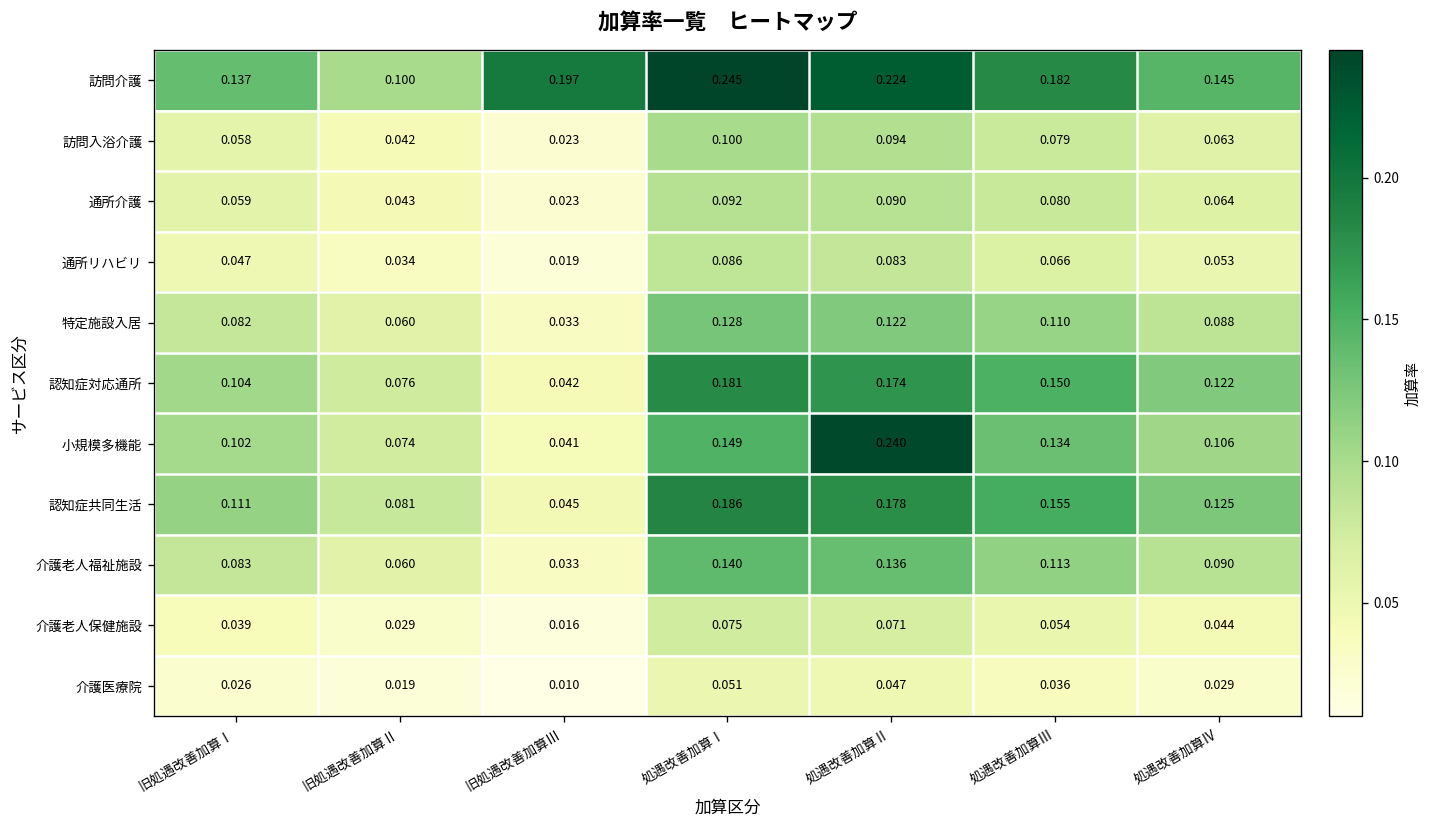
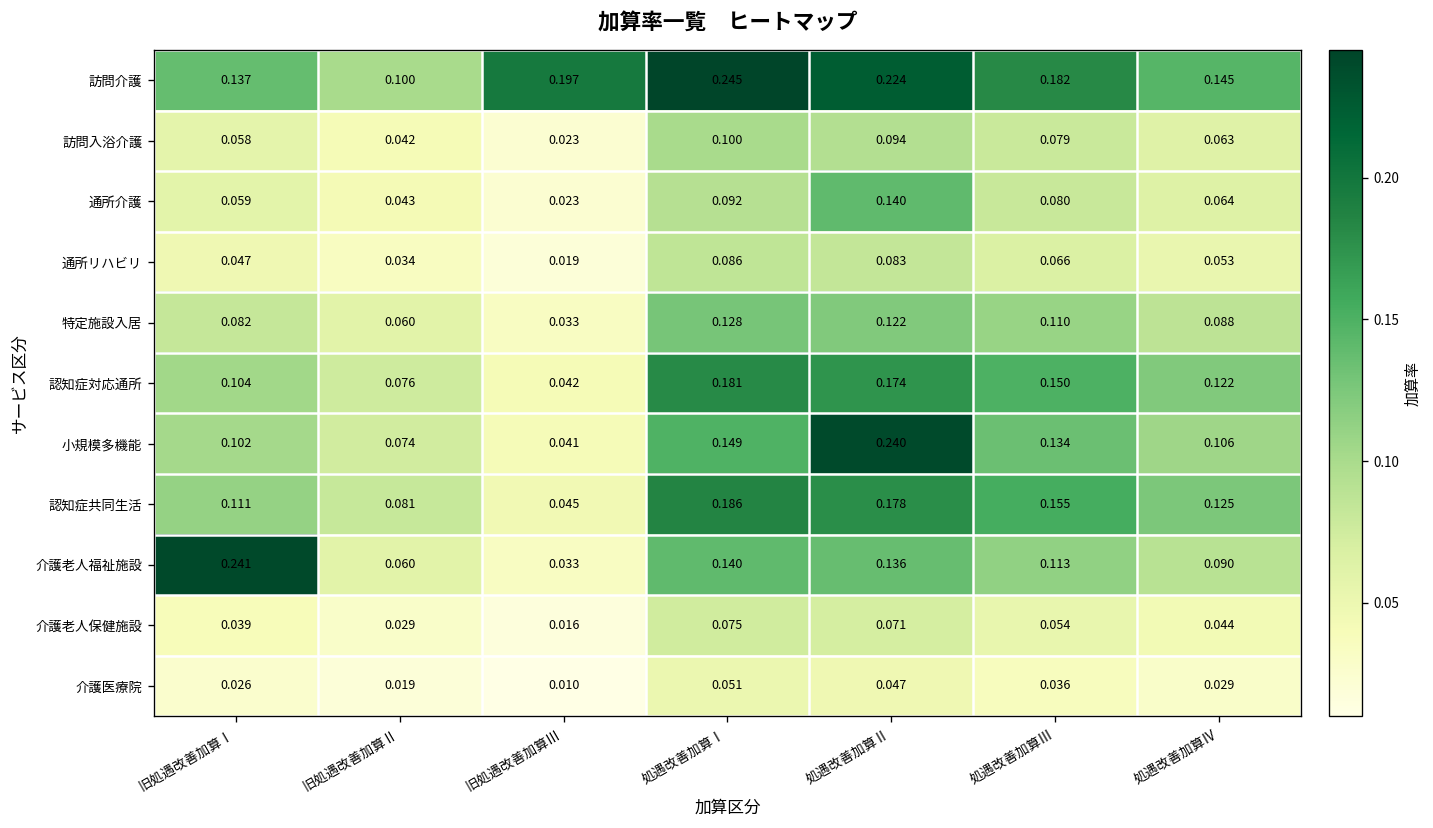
  {
    "訪問介護": {
      "旧処遇改善加算Ⅰ": 0.137,
      "旧処遇改善加算Ⅱ": 0.100,
      "旧処遇改善加算Ⅲ": 0.197,
      "処遇改善加算Ⅰ": 0.245,
      "処遇改善加算Ⅱ": 0.224,
      "処遇改善加算Ⅲ": 0.182,
      "処遇改善加算Ⅳ": 0.145
    },
    "訪問入浴介護": {
      "旧処遇改善加算Ⅰ": 0.058,
      "旧処遇改善加算Ⅱ": 0.042,
      "旧処遇改善加算Ⅲ": 0.023,
      "処遇改善加算Ⅰ": 0.100,
      "処遇改善加算Ⅱ": 0.094,
      "処遇改善加算Ⅲ": 0.079,
      "処遇改善加算Ⅳ": 0.063
    },
    "通所介護": {
      "旧処遇改善加算Ⅰ": 0.059,
      "旧処遇改善加算Ⅱ": 0.043,
      "旧処遇改善加算Ⅲ": 0.023,
      "処遇改善加算Ⅰ": 0.092,
-     "処遇改善加算Ⅱ": 0.090,
+     "処遇改善加算Ⅱ": 0.140,
      "処遇改善加算Ⅲ": 0.080,
      "処遇改善加算Ⅳ": 0.064
    },
    "通所リハビリ": {
      "旧処遇改善加算Ⅰ": 0.047,
      "旧処遇改善加算Ⅱ": 0.034,
      "旧処遇改善加算Ⅲ": 0.019,
      "処遇改善加算Ⅰ": 0.086,
      "処遇改善加算Ⅱ": 0.083,
      "処遇改善加算Ⅲ": 0.066,
      "処遇改善加算Ⅳ": 0.053
    },
    "特定施設入居": {
      "旧処遇改善加算Ⅰ": 0.082,
      "旧処遇改善加算Ⅱ": 0.060,
      "旧処遇改善加算Ⅲ": 0.033,
      "処遇改善加算Ⅰ": 0.128,
      "処遇改善加算Ⅱ": 0.122,
      "処遇改善加算Ⅲ": 0.110,
      "処遇改善加算Ⅳ": 0.088
    },
    "認知症対応通所": {
      "旧処遇改善加算Ⅰ": 0.104,
      "旧処遇改善加算Ⅱ": 0.076,
      "旧処遇改善加算Ⅲ": 0.042,
      "処遇改善加算Ⅰ": 0.181,
      "処遇改善加算Ⅱ": 0.174,
      "処遇改善加算Ⅲ": 0.150,
      "処遇改善加算Ⅳ": 0.122
    },
    "小規模多機能": {
      "旧処遇改善加算Ⅰ": 0.102,
      "旧処遇改善加算Ⅱ": 0.074,
      "旧処遇改善加算Ⅲ": 0.041,
      "処遇改善加算Ⅰ": 0.149,
      "処遇改善加算Ⅱ": 0.240,
      "処遇改善加算Ⅲ": 0.134,
      "処遇改善加算Ⅳ": 0.106
    },
    "認知症共同生活": {
      "旧処遇改善加算Ⅰ": 0.111,
      "旧処遇改善加算Ⅱ": 0.081,
      "旧処遇改善加算Ⅲ": 0.045,
      "処遇改善加算Ⅰ": 0.186,
      "処遇改善加算Ⅱ": 0.178,
      "処遇改善加算Ⅲ": 0.155,
      "処遇改善加算Ⅳ": 0.125
    },
    "介護老人福祉施設": {
-     "旧処遇改善加算Ⅰ": 0.083,
+     "旧処遇改善加算Ⅰ": 0.241,
      "旧処遇改善加算Ⅱ": 0.060,
      "旧処遇改善加算Ⅲ": 0.033,
      "処遇改善加算Ⅰ": 0.140,
      "処遇改善加算Ⅱ": 0.136,
      "処遇改善加算Ⅲ": 0.113,
      "処遇改善加算Ⅳ": 0.090
    },
    "介護老人保健施設": {
      "旧処遇改善加算Ⅰ": 0.039,
      "旧処遇改善加算Ⅱ": 0.029,
      "旧処遇改善加算Ⅲ": 0.016,
      "処遇改善加算Ⅰ": 0.075,
      "処遇改善加算Ⅱ": 0.071,
      "処遇改善加算Ⅲ": 0.054,
      "処遇改善加算Ⅳ": 0.044
    },
    "介護医療院": {
      "旧処遇改善加算Ⅰ": 0.026,
      "旧処遇改善加算Ⅱ": 0.019,
      "旧処遇改善加算Ⅲ": 0.010,
      "処遇改善加算Ⅰ": 0.051,
      "処遇改善加算Ⅱ": 0.047,
      "処遇改善加算Ⅲ": 0.036,
      "処遇改善加算Ⅳ": 0.029
    }
  }
